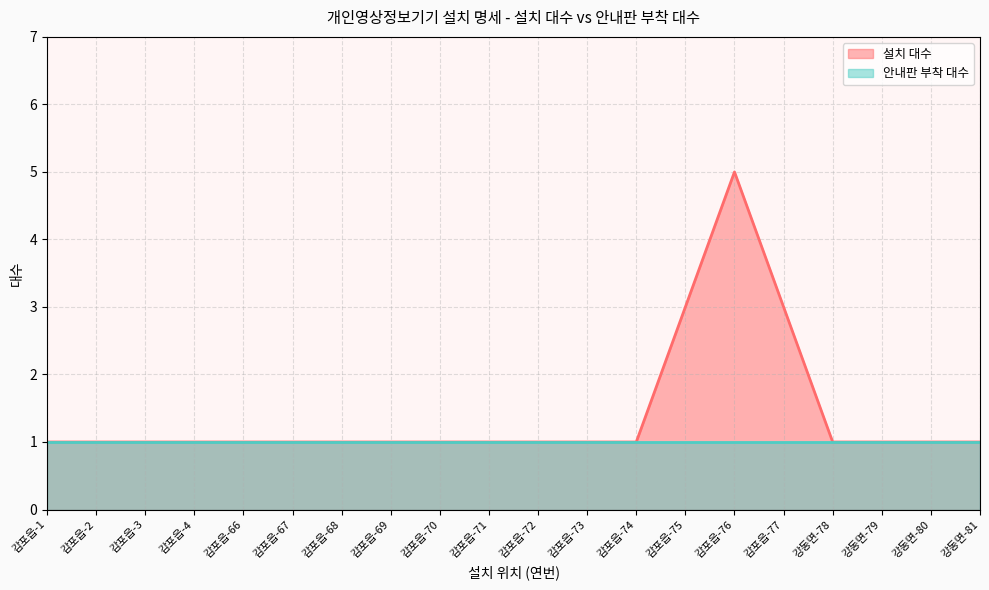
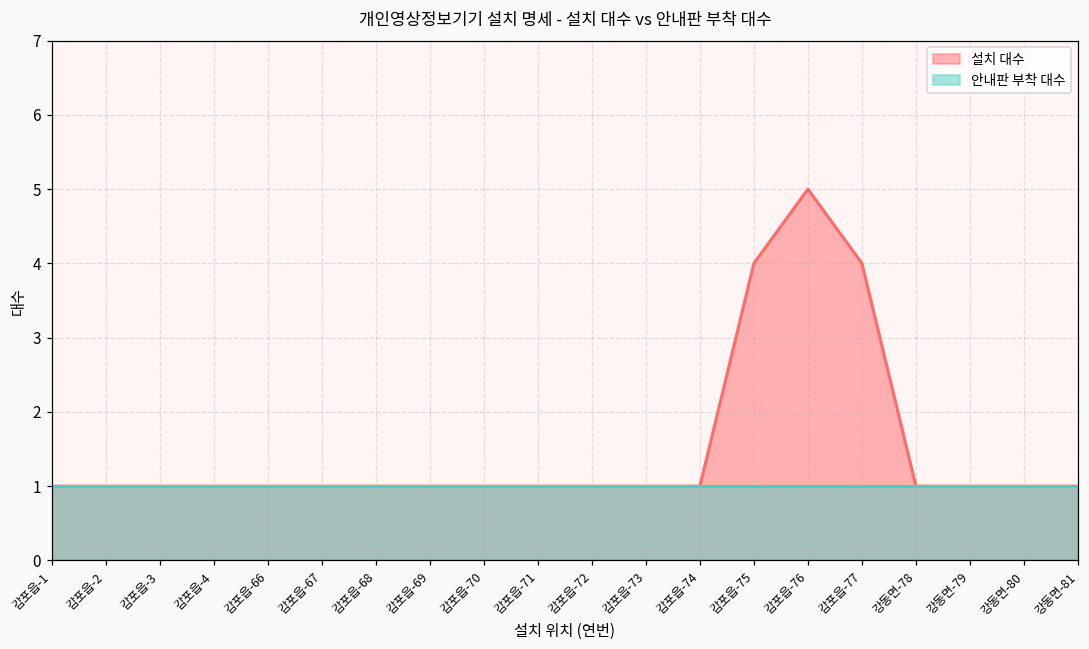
  {
    "설치 대수": {
-     "감포읍-75": 3,
+     "감포읍-75": 4,
      "감포읍-76": 5,
-     "감포읍-77": 3
+     "감포읍-77": 4
    },
    "안내판 부착 대수": {
      "감포읍-75": 1,
      "감포읍-76": 1,
      "감포읍-77": 1
    }
  }
